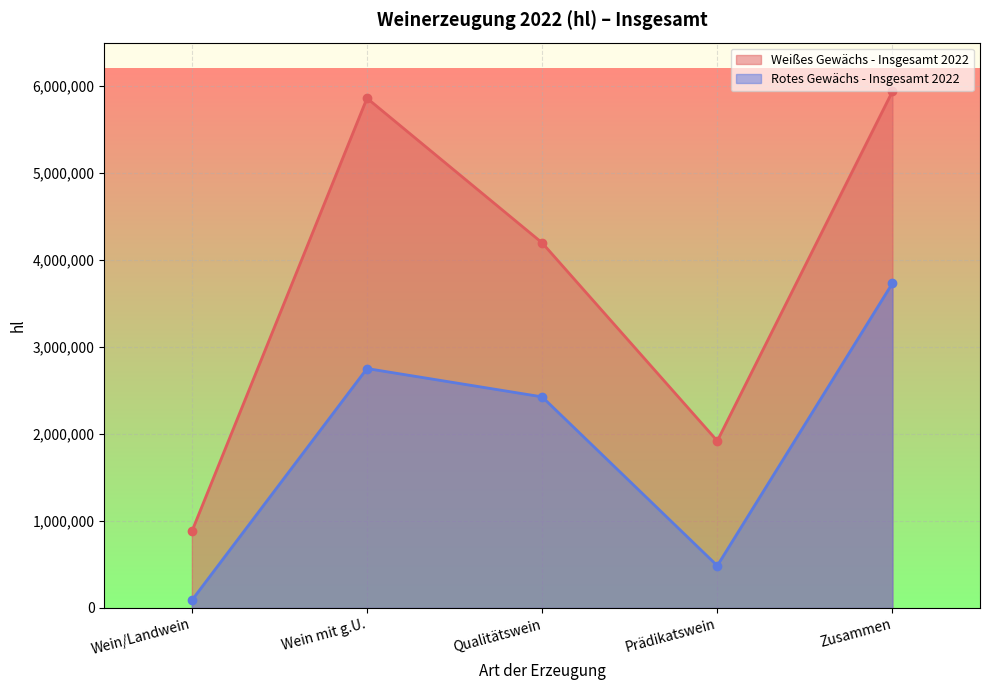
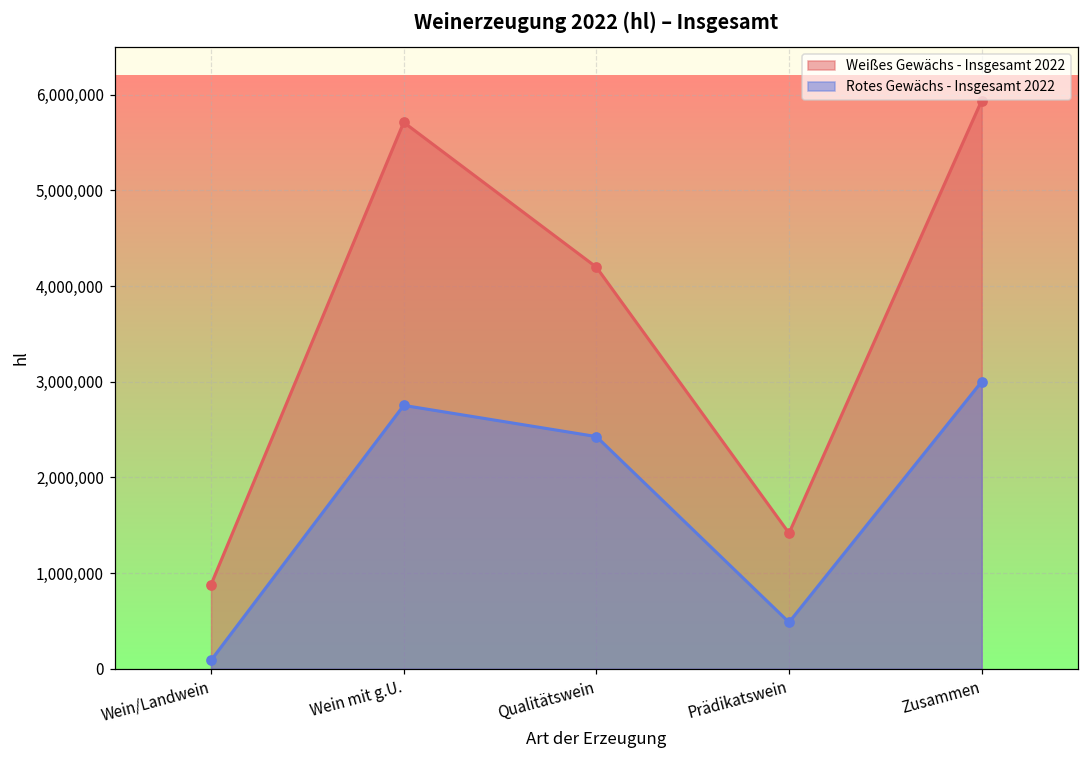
  {
    "Weißes Gewächs - Insgesamt 2022": {
      "Wein/Landwein": "900,000",
-     "Wein mit g.U.": "5,900,000",
+     "Wein mit g.U.": "5,700,000",
      "Qualitätswein": "4,200,000",
-     "Prädikatswein": "1,900,000",
+     "Prädikatswein": "1,400,000",
      "Zusammen": "5,900,000"
    },
    "Rotes Gewächs - Insgesamt 2022": {
      "Wein/Landwein": "100,000",
      "Wein mit g.U.": "2,800,000",
      "Qualitätswein": "2,400,000",
      "Prädikatswein": "500,000",
-     "Zusammen": "3,700,000"
+     "Zusammen": "3,000,000"
    }
  }
